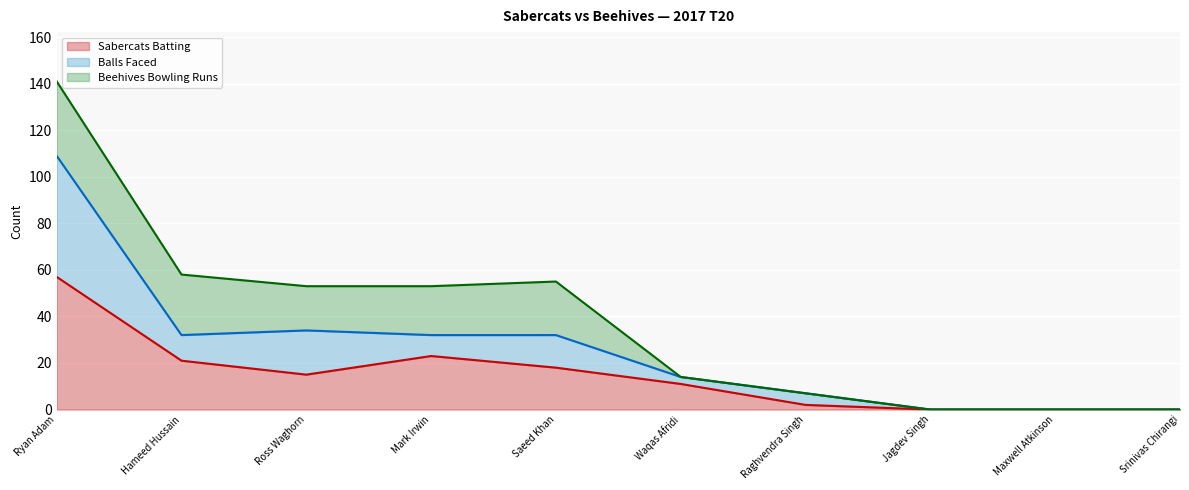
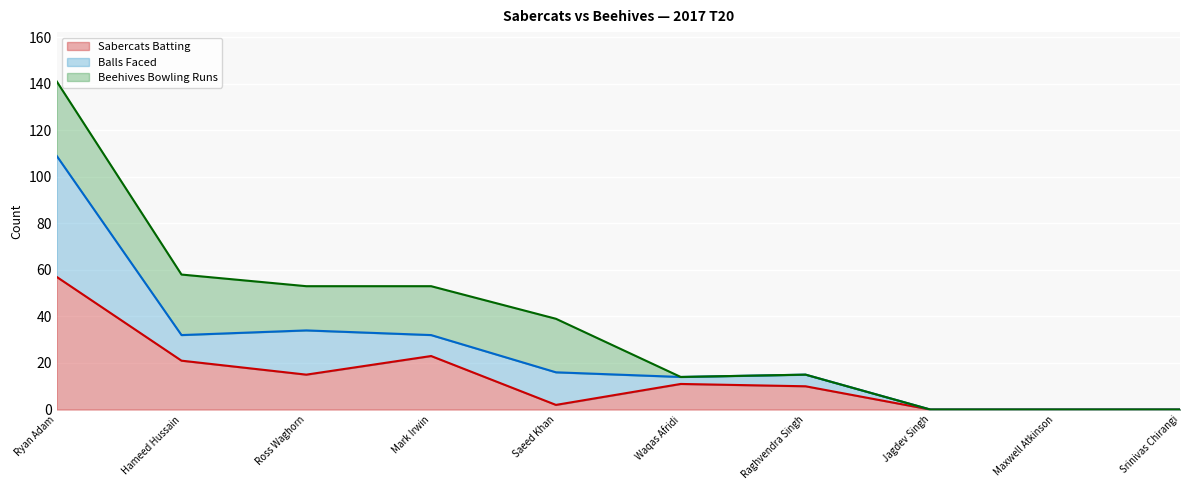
  {
    "Sabercats Batting": {
      "Ryan Adam": 57,
      "Hameed Hussain": 21,
      "Ross Waghorn": 15,
      "Mark Irwin": 23,
-     "Saeed Khan": 18,
+     "Saeed Khan": 2,
      "Waqas Afridi": 11,
-     "Raghvendra Singh": 2
+     "Raghvendra Singh": 10
    },
    "Balls Faced": {
      "Ryan Adam": 52,
      "Hameed Hussain": 11,
      "Ross Waghorn": 19,
      "Mark Irwin": 9,
      "Saeed Khan": 14
    },
    "Beehives Bowling Runs": {
      "Ryan Adam": 32,
      "Hameed Hussain": 26,
      "Ross Waghorn": 19,
      "Mark Irwin": 21,
      "Saeed Khan": 23
    }
  }
